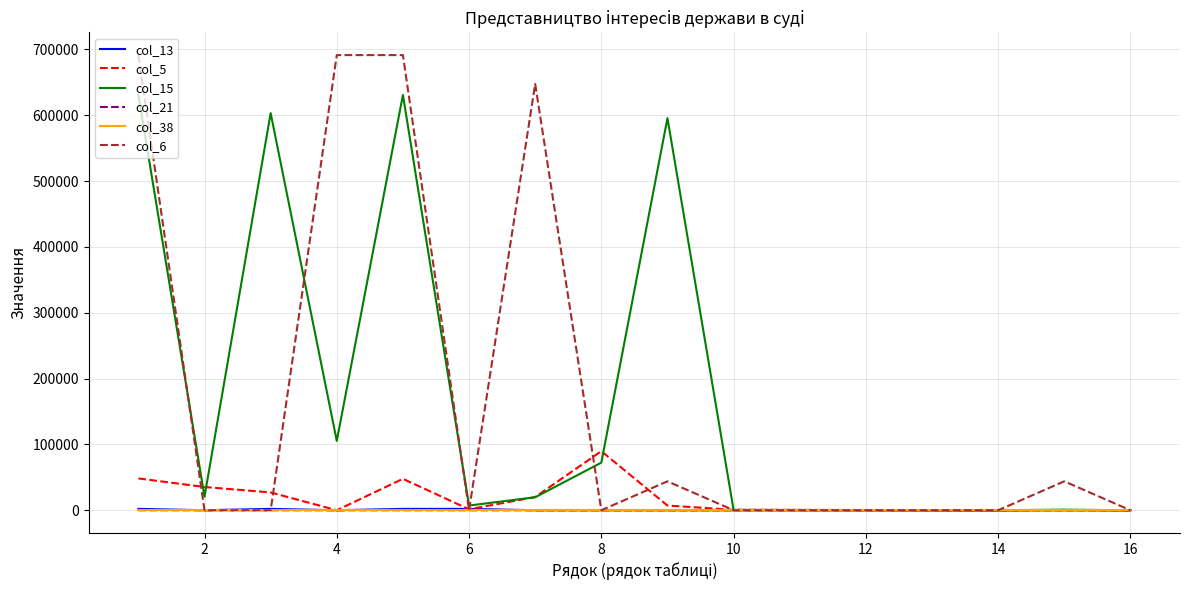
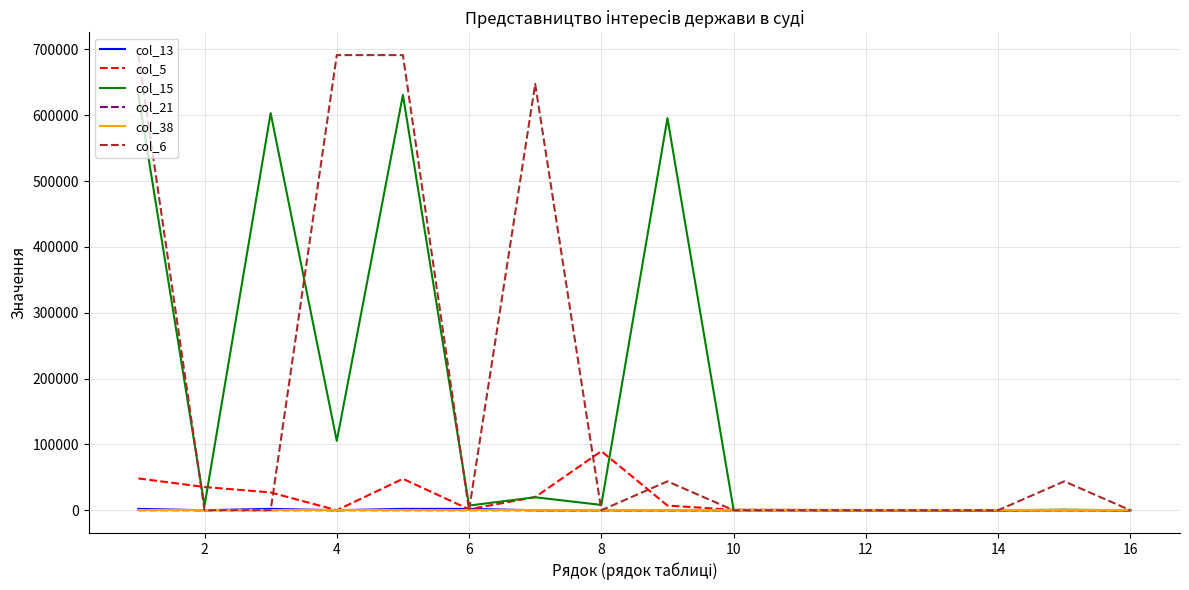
  {
    "col_5": {
      "2": 40000,
      "8": 90000
    },
    "col_15": {
-     "2": 20000,
+     "2": 10000,
      "4": 110000,
      "6": 10000,
-     "8": 70000
+     "8": 10000
    },
    "col_6": {
      "4": 690000
    }
  }
